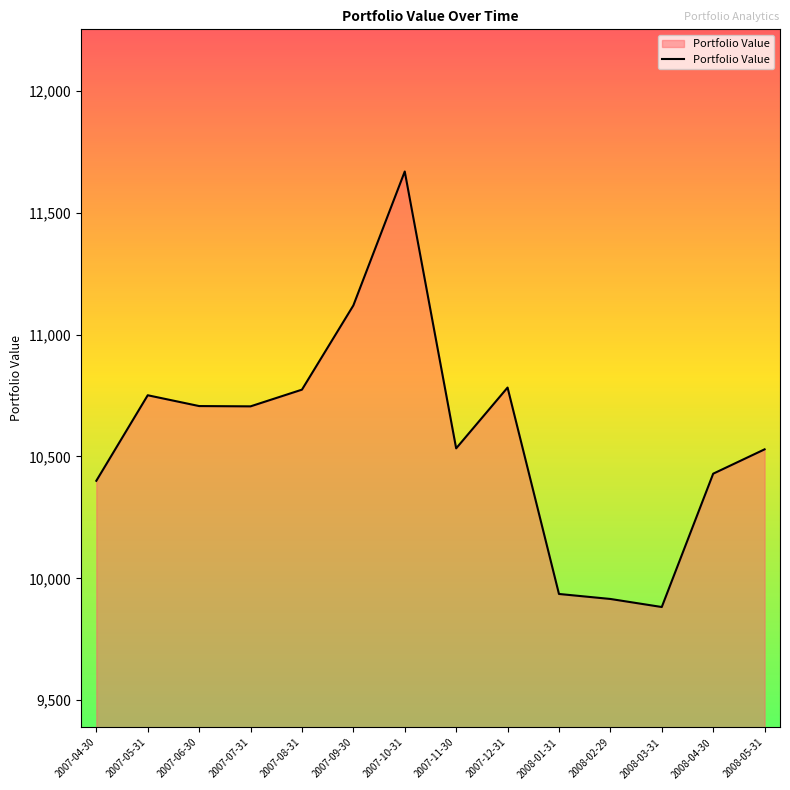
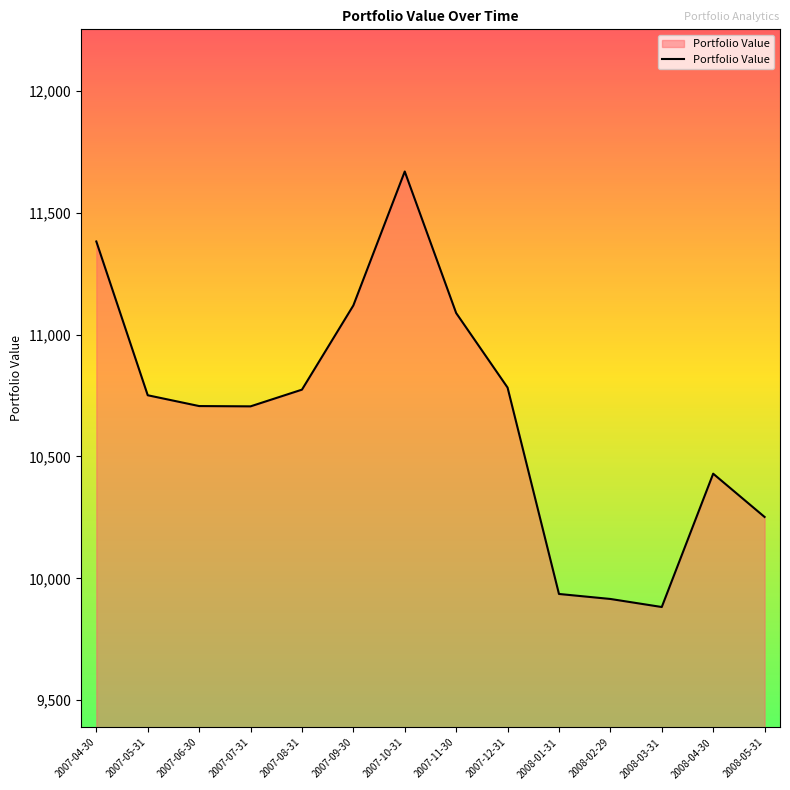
  {
-   "2007-04-30": "10,400",
+   "2007-04-30": "11,380",
    "2007-05-31": "10,750",
    "2007-06-30": "10,710",
    "2007-07-31": "10,710",
    "2007-08-31": "10,770",
    "2007-09-30": "11,120",
    "2007-10-31": "11,670",
-   "2007-11-30": "10,530",
+   "2007-11-30": "11,090",
    "2007-12-31": "10,780",
    "2008-01-31": "9,940",
    "2008-02-29": "9,920",
    "2008-03-31": "9,880",
    "2008-04-30": "10,430",
-   "2008-05-31": "10,530"
+   "2008-05-31": "10,250"
  }
